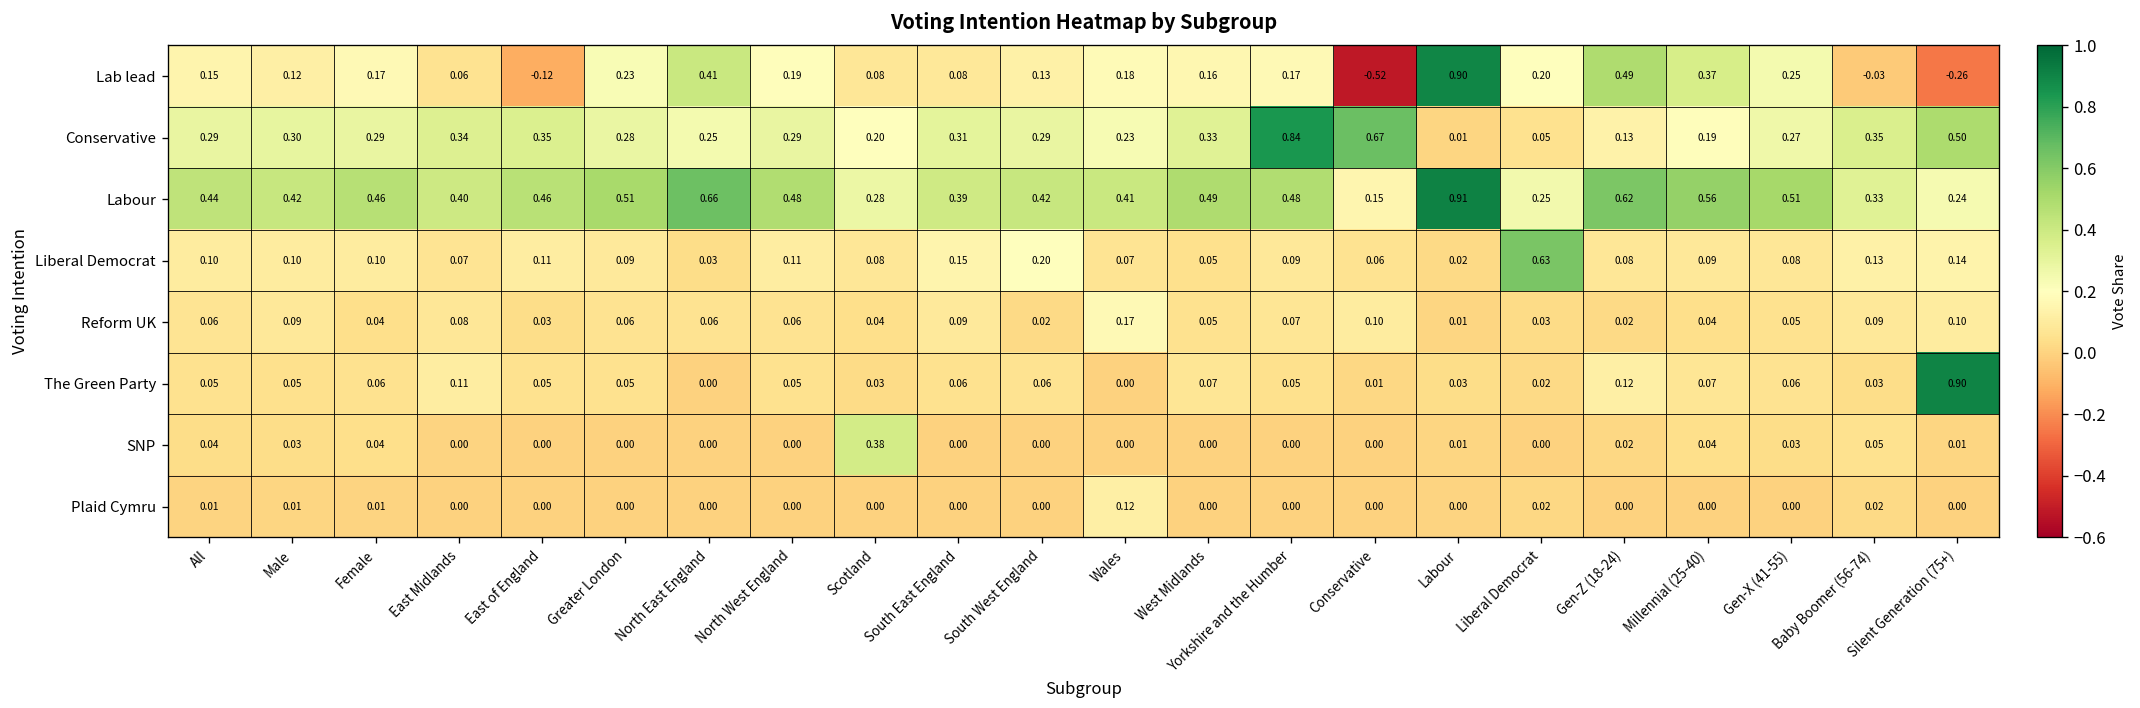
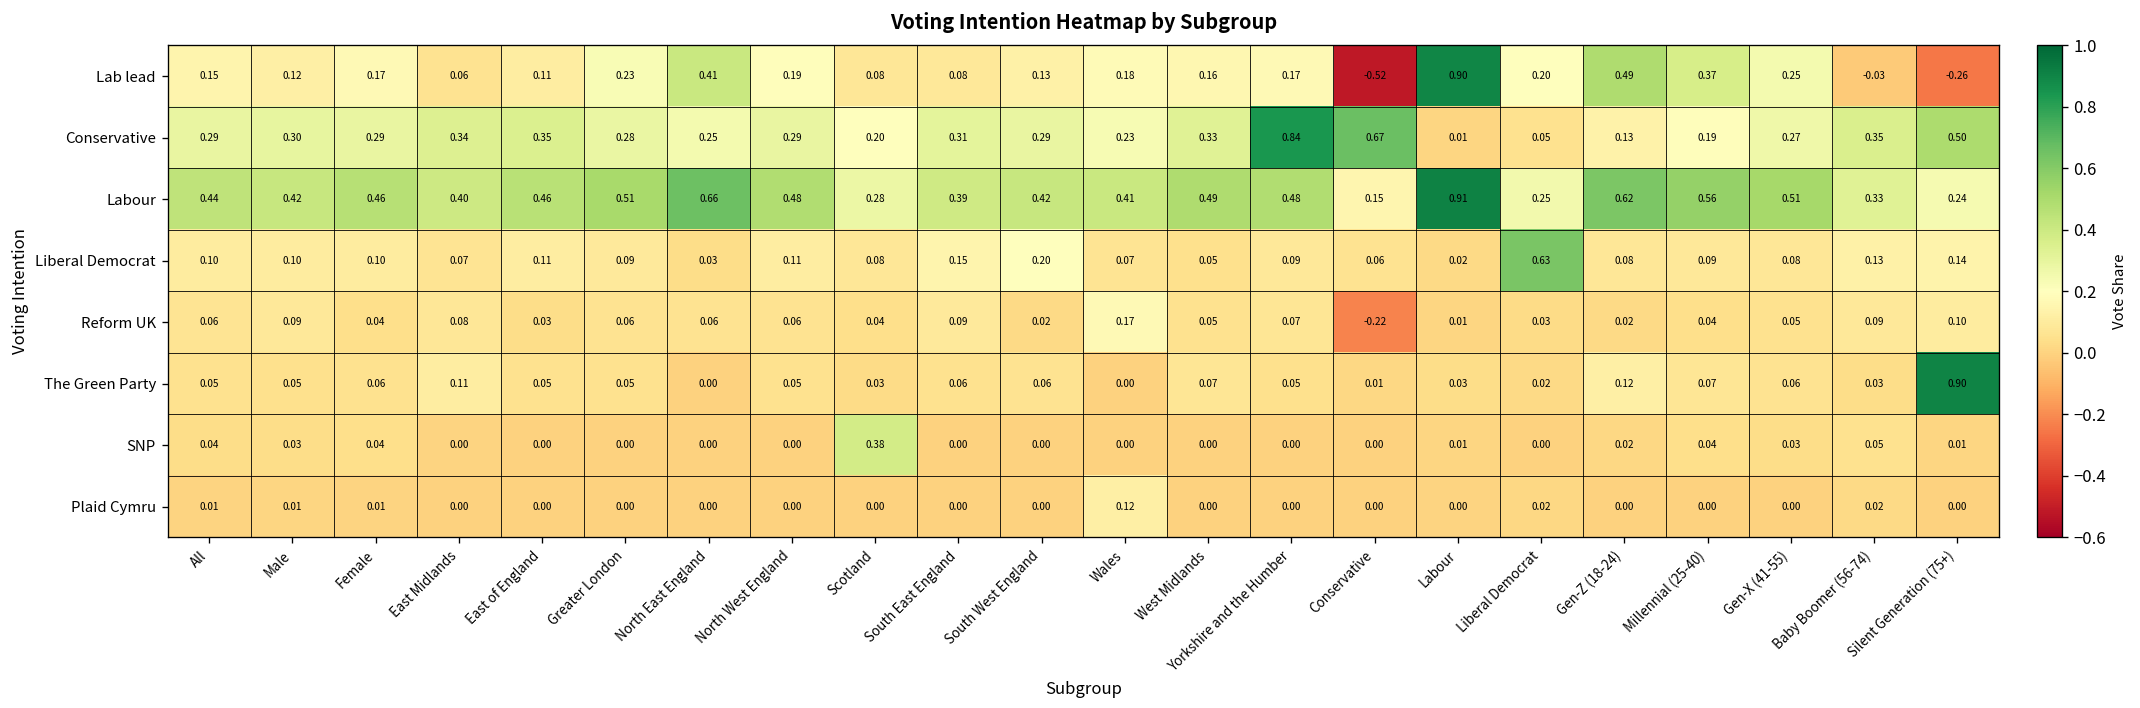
  {
    "Lab lead": {
      "All": 0.15,
      "Male": 0.12,
      "Female": 0.17,
      "East Midlands": 0.06,
-     "East of England": -0.12,
+     "East of England": 0.11,
      "Greater London": 0.23,
      "North East England": 0.41,
      "North West England": 0.19,
      "Scotland": 0.08,
      "South East England": 0.08,
      "South West England": 0.13,
      "Wales": 0.18,
      "West Midlands": 0.16,
      "Yorkshire and the Humber": 0.17,
      "Conservative": -0.52,
      "Labour": 0.90,
      "Liberal Democrat": 0.20,
      "Gen-Z (18-24)": 0.49,
      "Millennial (25-40)": 0.37,
      "Gen-X (41-55)": 0.25,
      "Baby Boomer (56-74)": -0.03,
      "Silent Generation (75+)": -0.26
    },
    "Conservative": {
      "All": 0.29,
      "Male": 0.30,
      "Female": 0.29,
      "East Midlands": 0.34,
      "East of England": 0.35,
      "Greater London": 0.28,
      "North East England": 0.25,
      "North West England": 0.29,
      "Scotland": 0.20,
      "South East England": 0.31,
      "South West England": 0.29,
      "Wales": 0.23,
      "West Midlands": 0.33,
      "Yorkshire and the Humber": 0.84,
      "Conservative": 0.67,
      "Labour": 0.01,
      "Liberal Democrat": 0.05,
      "Gen-Z (18-24)": 0.13,
      "Millennial (25-40)": 0.19,
      "Gen-X (41-55)": 0.27,
      "Baby Boomer (56-74)": 0.35,
      "Silent Generation (75+)": 0.50
    },
    "Labour": {
      "All": 0.44,
      "Male": 0.42,
      "Female": 0.46,
      "East Midlands": 0.40,
      "East of England": 0.46,
      "Greater London": 0.51,
      "North East England": 0.66,
      "North West England": 0.48,
      "Scotland": 0.28,
      "South East England": 0.39,
      "South West England": 0.42,
      "Wales": 0.41,
      "West Midlands": 0.49,
      "Yorkshire and the Humber": 0.48,
      "Conservative": 0.15,
      "Labour": 0.91,
      "Liberal Democrat": 0.25,
      "Gen-Z (18-24)": 0.62,
      "Millennial (25-40)": 0.56,
      "Gen-X (41-55)": 0.51,
      "Baby Boomer (56-74)": 0.33,
      "Silent Generation (75+)": 0.24
    },
    "Liberal Democrat": {
      "All": 0.10,
      "Male": 0.10,
      "Female": 0.10,
      "East Midlands": 0.07,
      "East of England": 0.11,
      "Greater London": 0.09,
      "North East England": 0.03,
      "North West England": 0.11,
      "Scotland": 0.08,
      "South East England": 0.15,
      "South West England": 0.20,
      "Wales": 0.07,
      "West Midlands": 0.05,
      "Yorkshire and the Humber": 0.09,
      "Conservative": 0.06,
      "Labour": 0.02,
      "Liberal Democrat": 0.63,
      "Gen-Z (18-24)": 0.08,
      "Millennial (25-40)": 0.09,
      "Gen-X (41-55)": 0.08,
      "Baby Boomer (56-74)": 0.13,
      "Silent Generation (75+)": 0.14
    },
    "Reform UK": {
      "All": 0.06,
      "Male": 0.09,
      "Female": 0.04,
      "East Midlands": 0.08,
      "East of England": 0.03,
      "Greater London": 0.06,
      "North East England": 0.06,
      "North West England": 0.06,
      "Scotland": 0.04,
      "South East England": 0.09,
      "South West England": 0.02,
      "Wales": 0.17,
      "West Midlands": 0.05,
      "Yorkshire and the Humber": 0.07,
-     "Conservative": 0.10,
+     "Conservative": -0.22,
      "Labour": 0.01,
      "Liberal Democrat": 0.03,
      "Gen-Z (18-24)": 0.02,
      "Millennial (25-40)": 0.04,
      "Gen-X (41-55)": 0.05,
      "Baby Boomer (56-74)": 0.09,
      "Silent Generation (75+)": 0.10
    },
    "The Green Party": {
      "All": 0.05,
      "Male": 0.05,
      "Female": 0.06,
      "East Midlands": 0.11,
      "East of England": 0.05,
      "Greater London": 0.05,
      "North East England": 0.00,
      "North West England": 0.05,
      "Scotland": 0.03,
      "South East England": 0.06,
      "South West England": 0.06,
      "Wales": 0.00,
      "West Midlands": 0.07,
      "Yorkshire and the Humber": 0.05,
      "Conservative": 0.01,
      "Labour": 0.03,
      "Liberal Democrat": 0.02,
      "Gen-Z (18-24)": 0.12,
      "Millennial (25-40)": 0.07,
      "Gen-X (41-55)": 0.06,
      "Baby Boomer (56-74)": 0.03,
      "Silent Generation (75+)": 0.90
    },
    "SNP": {
      "All": 0.04,
      "Male": 0.03,
      "Female": 0.04,
      "East Midlands": 0.00,
      "East of England": 0.00,
      "Greater London": 0.00,
      "North East England": 0.00,
      "North West England": 0.00,
      "Scotland": 0.38,
      "South East England": 0.00,
      "South West England": 0.00,
      "Wales": 0.00,
      "West Midlands": 0.00,
      "Yorkshire and the Humber": 0.00,
      "Conservative": 0.00,
      "Labour": 0.01,
      "Liberal Democrat": 0.00,
      "Gen-Z (18-24)": 0.02,
      "Millennial (25-40)": 0.04,
      "Gen-X (41-55)": 0.03,
      "Baby Boomer (56-74)": 0.05,
      "Silent Generation (75+)": 0.01
    },
    "Plaid Cymru": {
      "All": 0.01,
      "Male": 0.01,
      "Female": 0.01,
      "East Midlands": 0.00,
      "East of England": 0.00,
      "Greater London": 0.00,
      "North East England": 0.00,
      "North West England": 0.00,
      "Scotland": 0.00,
      "South East England": 0.00,
      "South West England": 0.00,
      "Wales": 0.12,
      "West Midlands": 0.00,
      "Yorkshire and the Humber": 0.00,
      "Conservative": 0.00,
      "Labour": 0.00,
      "Liberal Democrat": 0.02,
      "Gen-Z (18-24)": 0.00,
      "Millennial (25-40)": 0.00,
      "Gen-X (41-55)": 0.00,
      "Baby Boomer (56-74)": 0.02,
      "Silent Generation (75+)": 0.00
    }
  }
